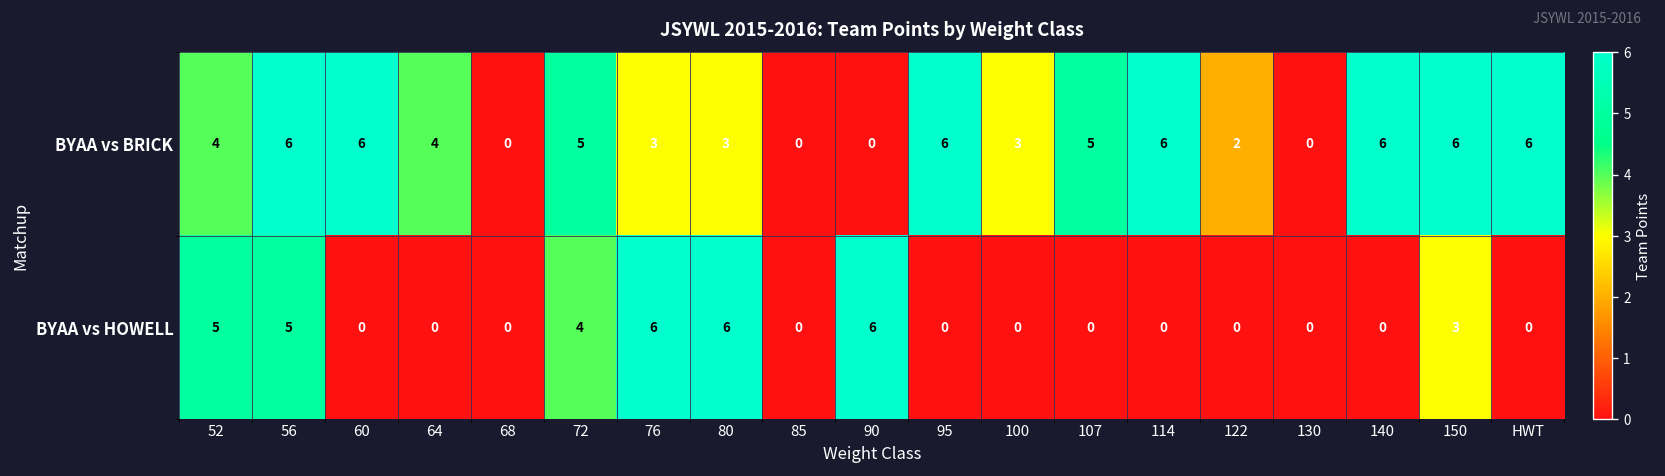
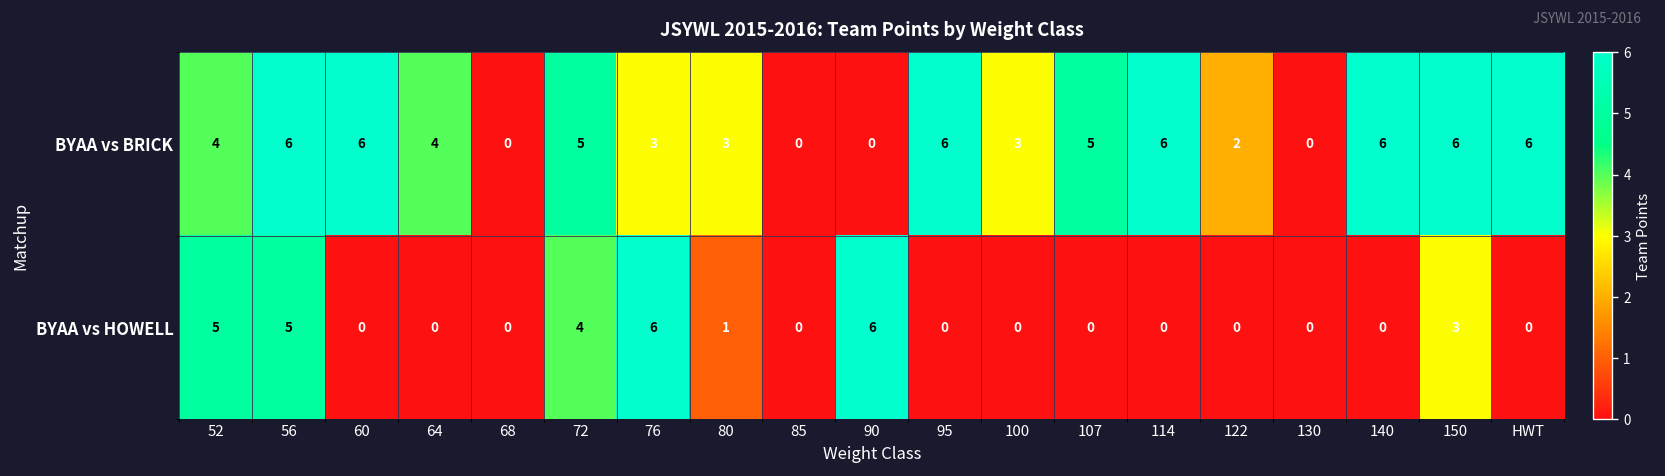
  {
    "BYAA vs BRICK": {
      "52": 4,
      "56": 6,
      "60": 6,
      "64": 4,
      "68": 0,
      "72": 5,
      "76": 3,
      "80": 3,
      "85": 0,
      "90": 0,
      "95": 6,
      "100": 3,
      "107": 5,
      "114": 6,
      "122": 2,
      "130": 0,
      "140": 6,
      "150": 6,
      "HWT": 6
    },
    "BYAA vs HOWELL": {
      "52": 5,
      "56": 5,
      "60": 0,
      "64": 0,
      "68": 0,
      "72": 4,
      "76": 6,
-     "80": 6,
+     "80": 1,
      "85": 0,
      "90": 6,
      "95": 0,
      "100": 0,
      "107": 0,
      "114": 0,
      "122": 0,
      "130": 0,
      "140": 0,
      "150": 3,
      "HWT": 0
    }
  }
